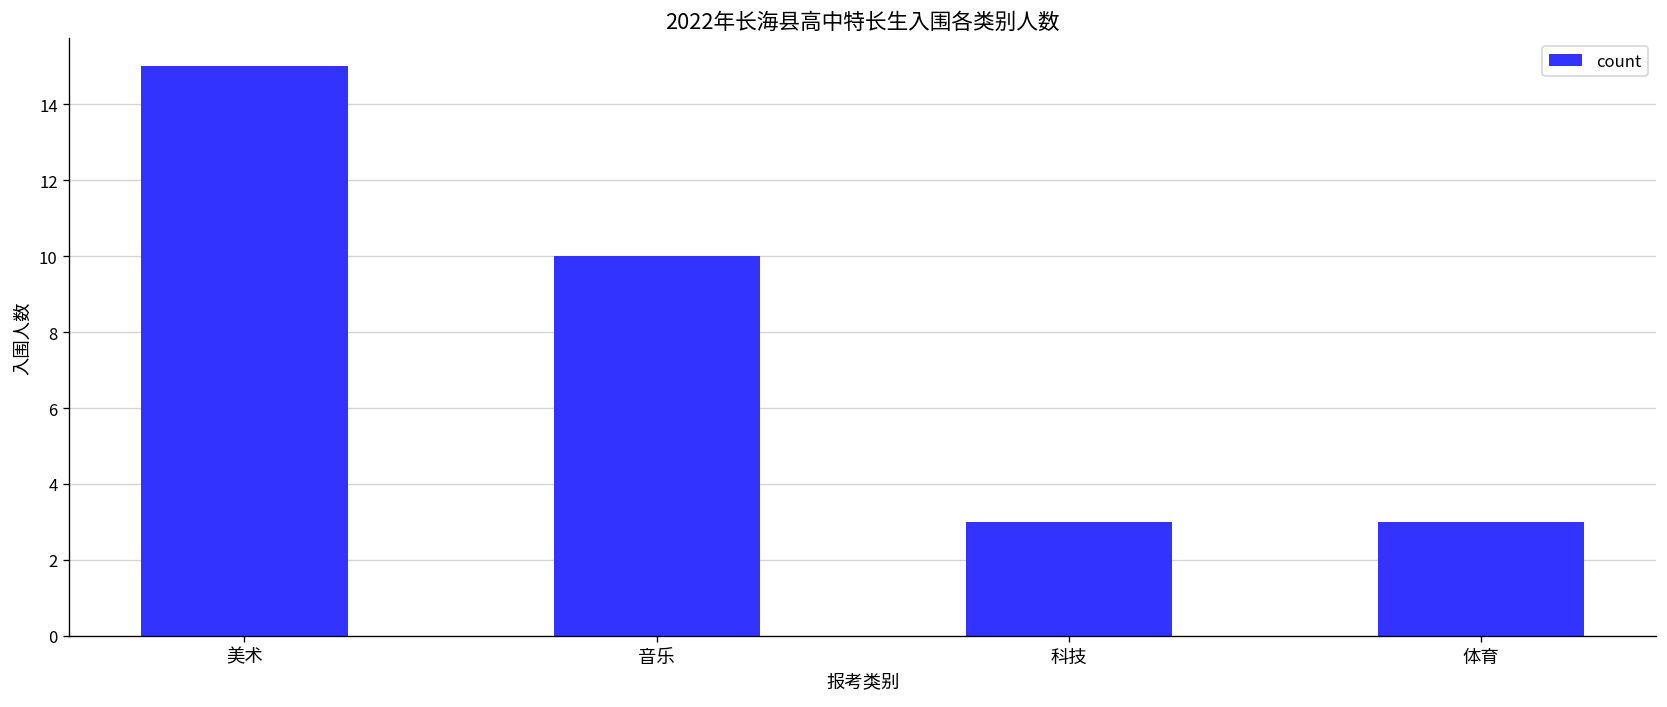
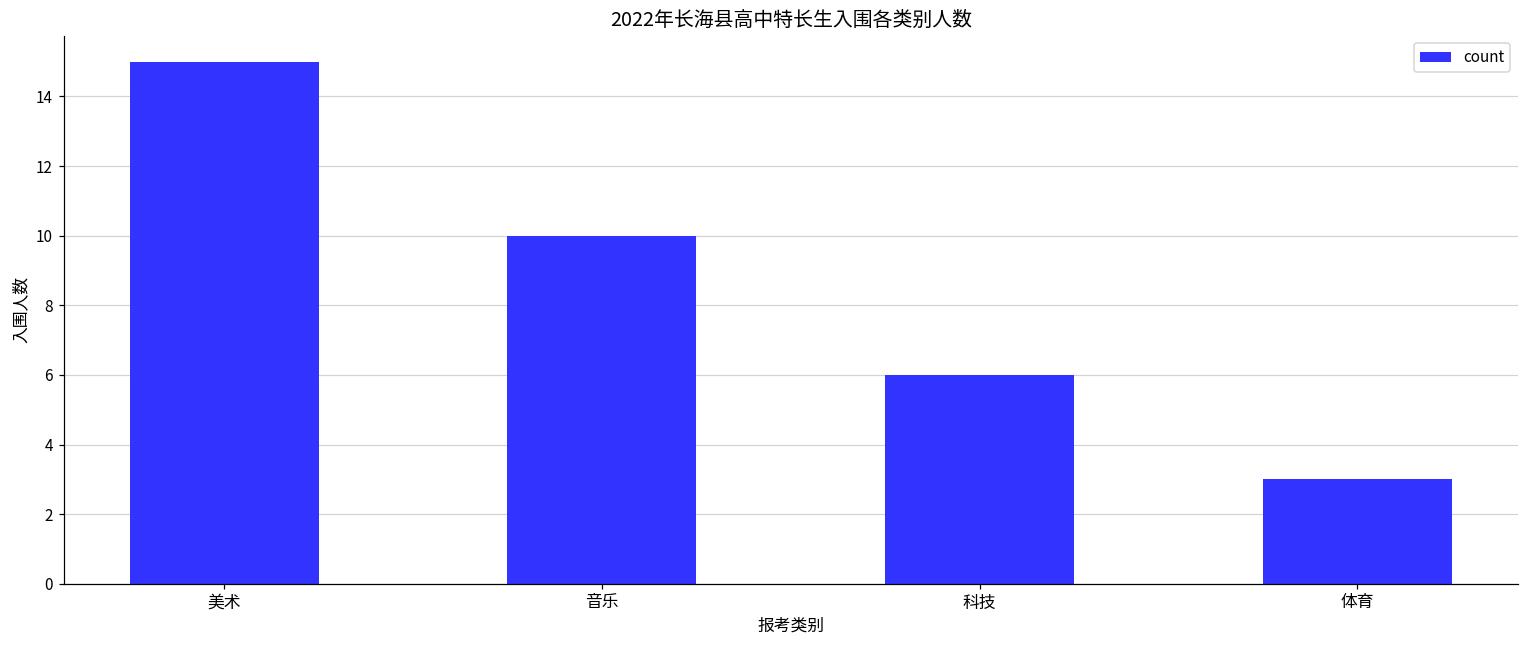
  {
    "美术": 15,
    "音乐": 10,
-   "科技": 3,
+   "科技": 6,
    "体育": 3
  }
